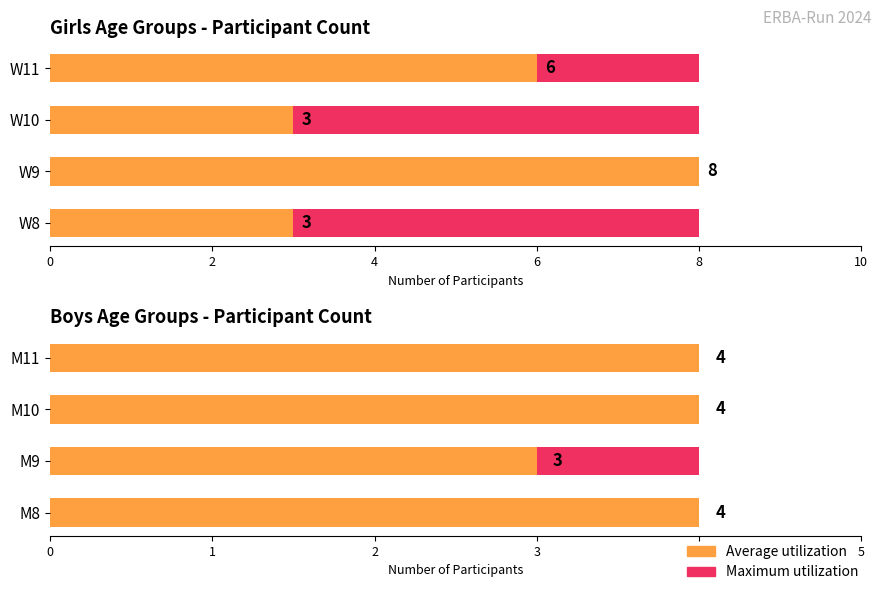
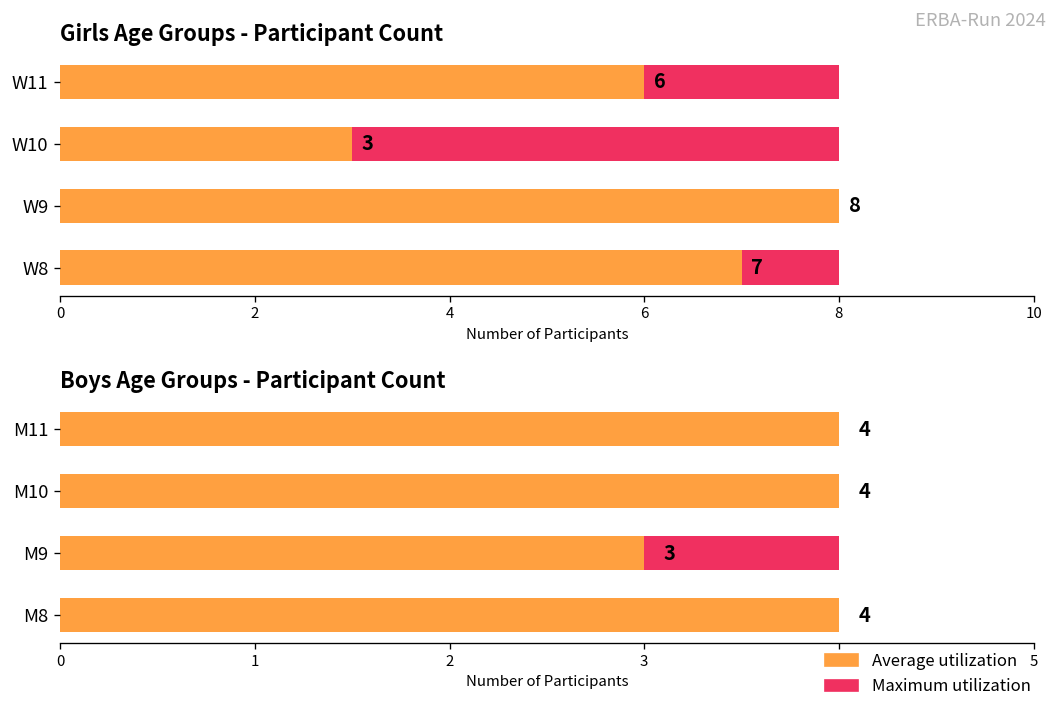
  {
    "Girls Age Groups - Participant Count": {
      "Maximum utilization": {
        "W9": 8
      },
      "Average utilization": {
        "W9": 8,
-       "W8": 3
+       "W8": 7
      }
    },
    "Boys Age Groups - Participant Count": {
      "Maximum utilization": {
        "M11": 4,
        "M10": 4,
        "M8": 4
      },
      "Average utilization": {
        "M11": 4,
        "M10": 4,
        "M8": 4
      }
    }
  }
